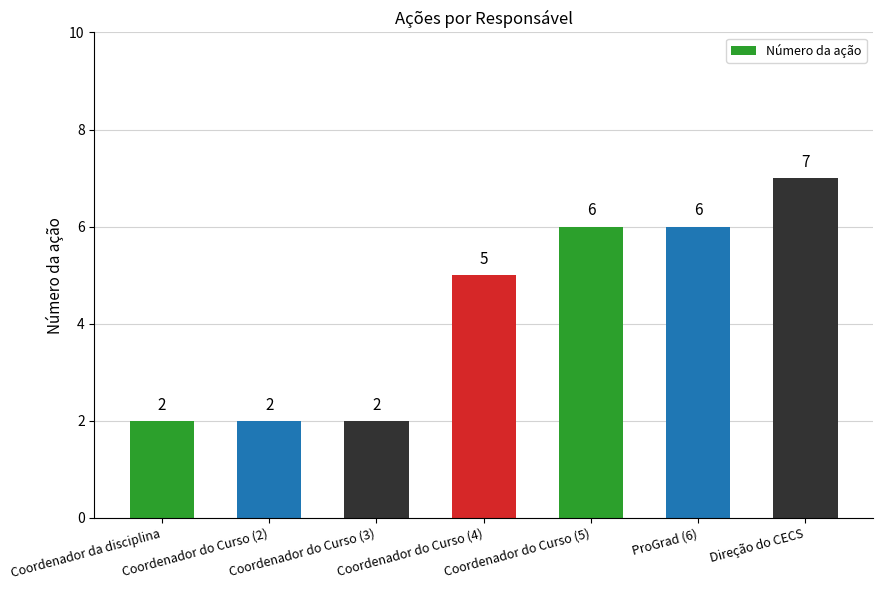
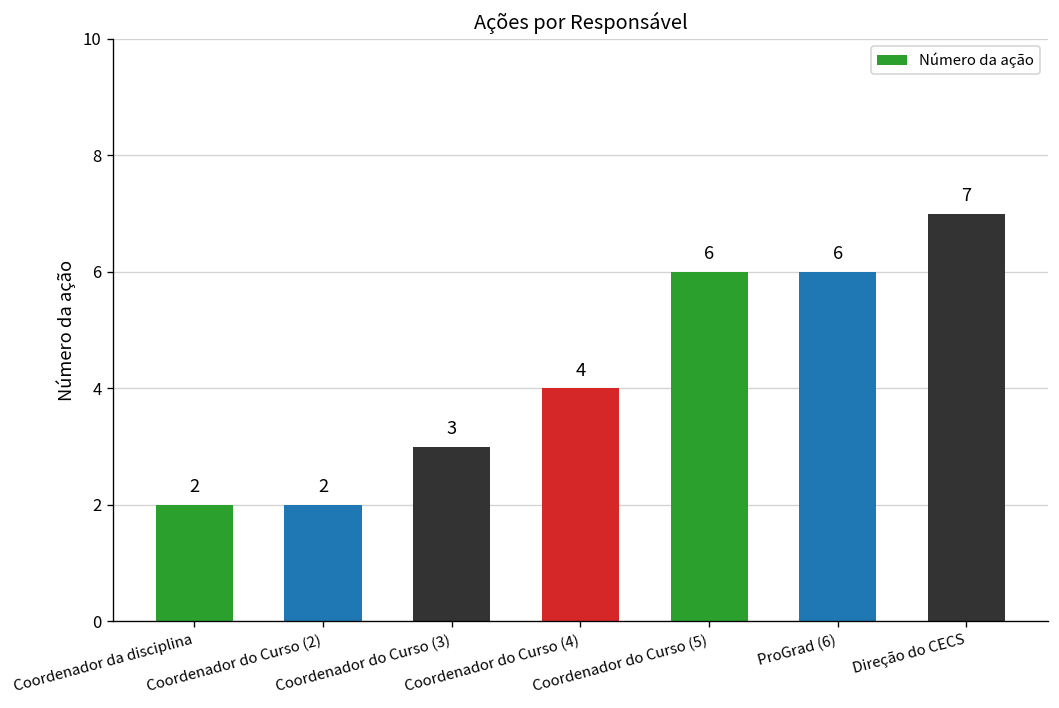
  {
    "Coordenador da disciplina": 2,
    "Coordenador do Curso (2)": 2,
-   "Coordenador do Curso (3)": 2,
-   "Coordenador do Curso (4)": 5,
+   "Coordenador do Curso (3)": 3,
+   "Coordenador do Curso (4)": 4,
    "Coordenador do Curso (5)": 6,
    "ProGrad (6)": 6,
    "Direção do CECS": 7
  }
